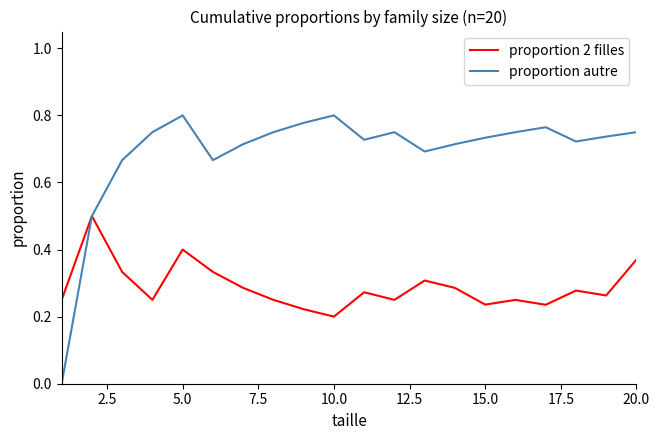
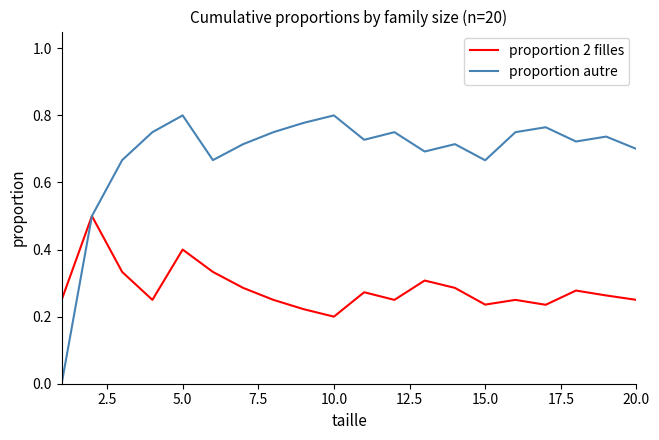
  {
    "proportion 2 filles": {
      "5.0": 0.40,
      "10.0": 0.20,
      "15.0": 0.24,
-     "20.0": 0.37
+     "20.0": 0.25
    },
    "proportion autre": {
      "5.0": 0.80,
      "10.0": 0.80,
-     "15.0": 0.73,
-     "20.0": 0.75
+     "15.0": 0.67,
+     "20.0": 0.70
    }
  }
